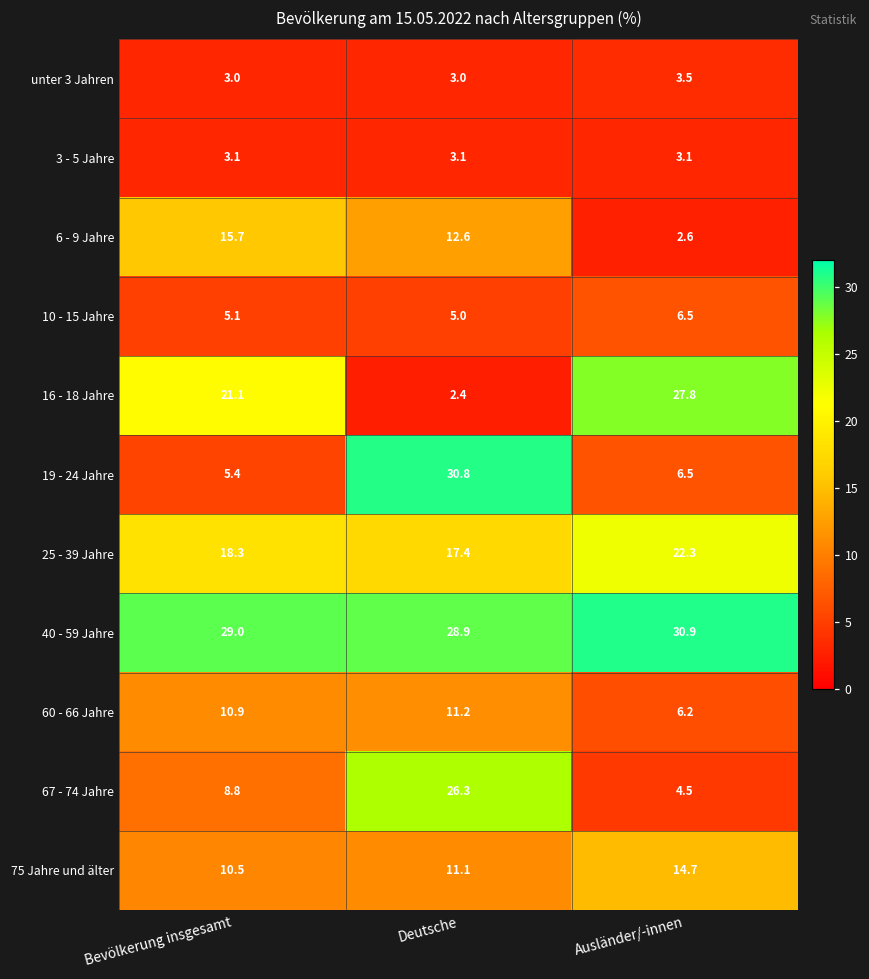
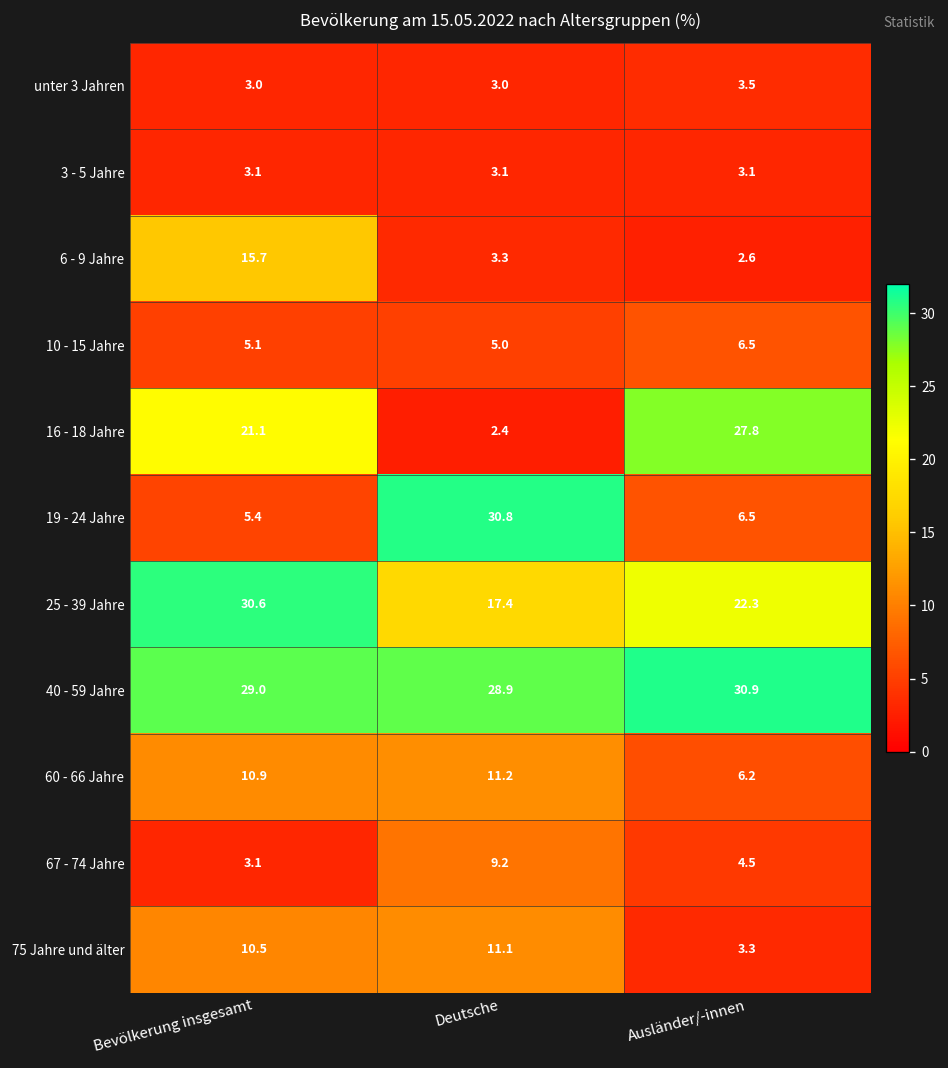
  {
    "unter 3 Jahren": {
      "Bevölkerung insgesamt": 3.0,
      "Deutsche": 3.0,
      "Ausländer/-innen": 3.5
    },
    "3 - 5 Jahre": {
      "Bevölkerung insgesamt": 3.1,
      "Deutsche": 3.1,
      "Ausländer/-innen": 3.1
    },
    "6 - 9 Jahre": {
      "Bevölkerung insgesamt": 15.7,
-     "Deutsche": 12.6,
+     "Deutsche": 3.3,
      "Ausländer/-innen": 2.6
    },
    "10 - 15 Jahre": {
      "Bevölkerung insgesamt": 5.1,
      "Deutsche": 5.0,
      "Ausländer/-innen": 6.5
    },
    "16 - 18 Jahre": {
      "Bevölkerung insgesamt": 21.1,
      "Deutsche": 2.4,
      "Ausländer/-innen": 27.8
    },
    "19 - 24 Jahre": {
      "Bevölkerung insgesamt": 5.4,
      "Deutsche": 30.8,
      "Ausländer/-innen": 6.5
    },
    "25 - 39 Jahre": {
-     "Bevölkerung insgesamt": 18.3,
+     "Bevölkerung insgesamt": 30.6,
      "Deutsche": 17.4,
      "Ausländer/-innen": 22.3
    },
    "40 - 59 Jahre": {
      "Bevölkerung insgesamt": 29.0,
      "Deutsche": 28.9,
      "Ausländer/-innen": 30.9
    },
    "60 - 66 Jahre": {
      "Bevölkerung insgesamt": 10.9,
      "Deutsche": 11.2,
      "Ausländer/-innen": 6.2
    },
    "67 - 74 Jahre": {
-     "Bevölkerung insgesamt": 8.8,
-     "Deutsche": 26.3,
+     "Bevölkerung insgesamt": 3.1,
+     "Deutsche": 9.2,
      "Ausländer/-innen": 4.5
    },
    "75 Jahre und älter": {
      "Bevölkerung insgesamt": 10.5,
      "Deutsche": 11.1,
-     "Ausländer/-innen": 14.7
+     "Ausländer/-innen": 3.3
    }
  }
